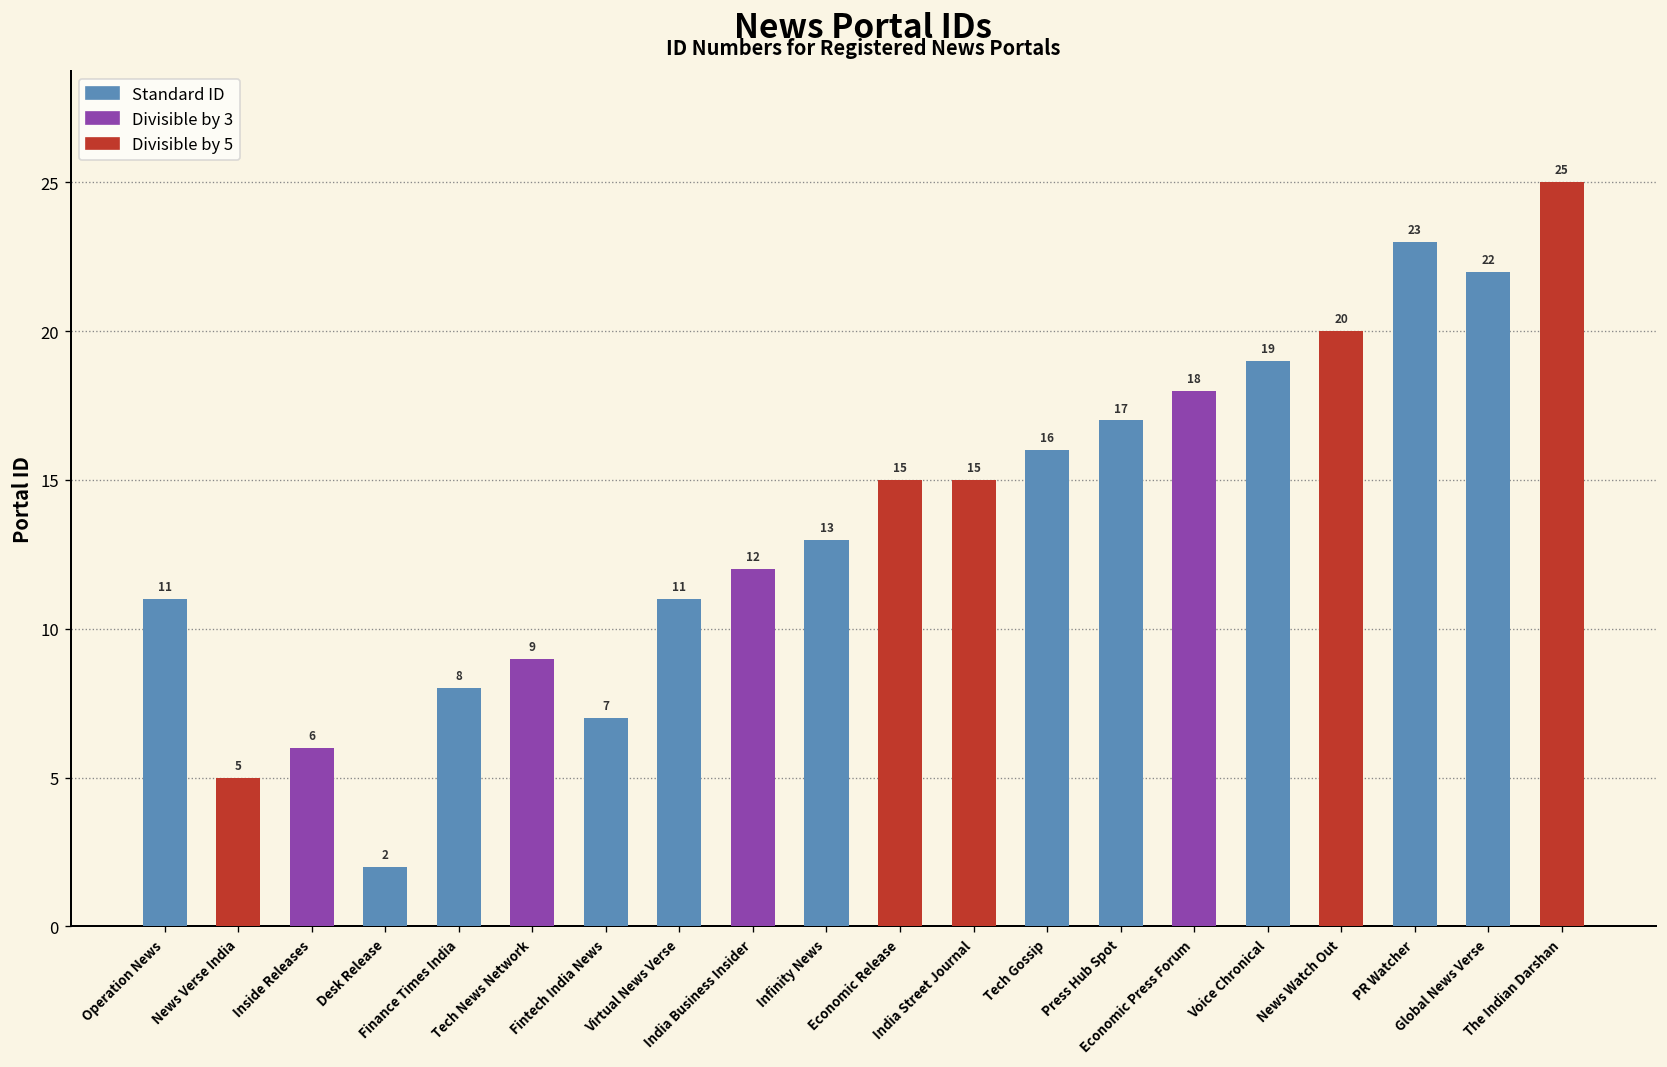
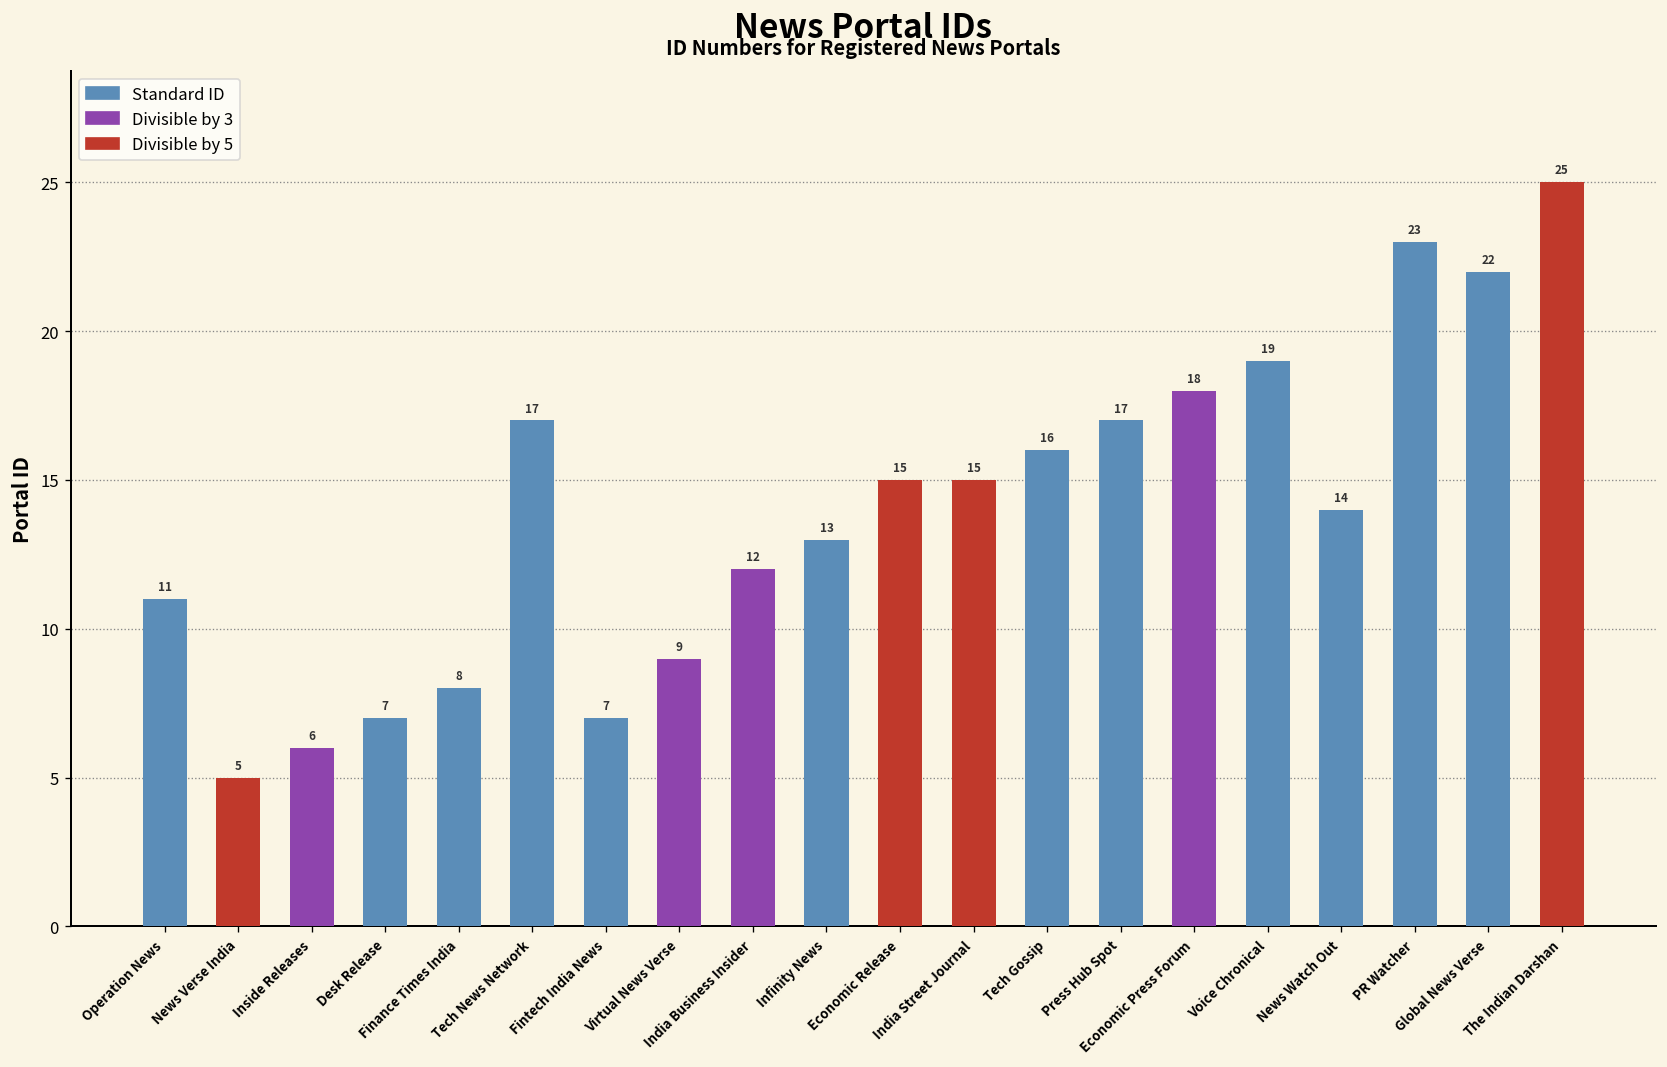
  {
    "Operation News": 11,
    "News Verse India": 5,
    "Inside Releases": 6,
-   "Desk Release": 2,
+   "Desk Release": 7,
    "Finance Times India": 8,
-   "Tech News Network": 9,
+   "Tech News Network": 17,
    "Fintech India News": 7,
-   "Virtual News Verse": 11,
+   "Virtual News Verse": 9,
    "India Business Insider": 12,
    "Infinity News": 13,
    "Economic Release": 15,
    "India Street Journal": 15,
    "Tech Gossip": 16,
    "Press Hub Spot": 17,
    "Economic Press Forum": 18,
    "Voice Chronical": 19,
-   "News Watch Out": 20,
+   "News Watch Out": 14,
    "PR Watcher": 23,
    "Global News Verse": 22,
    "The Indian Darshan": 25
  }
